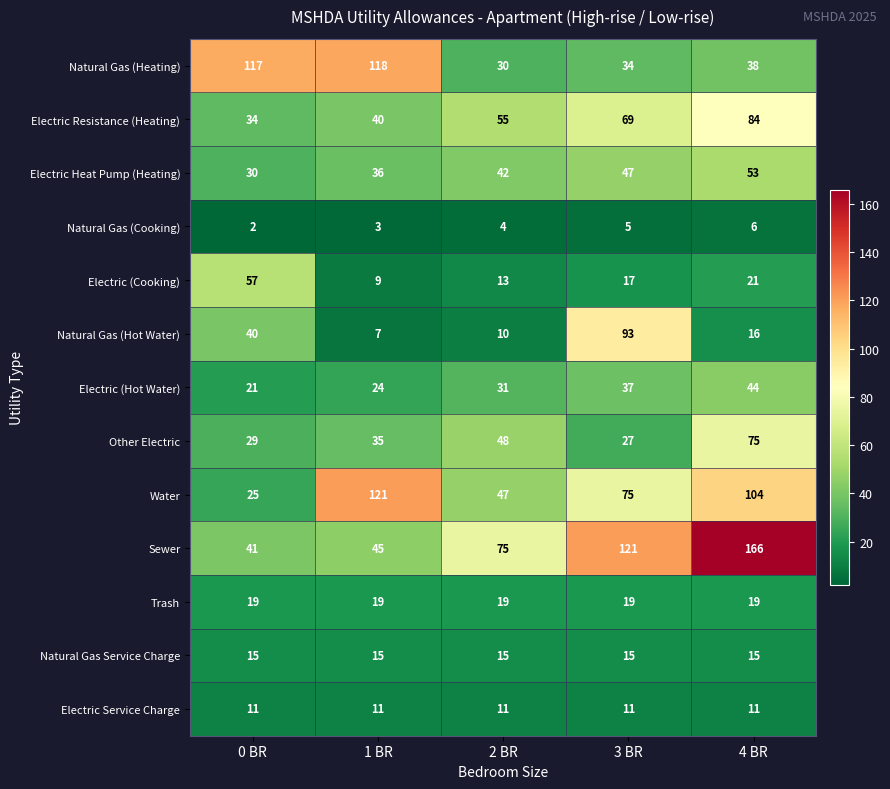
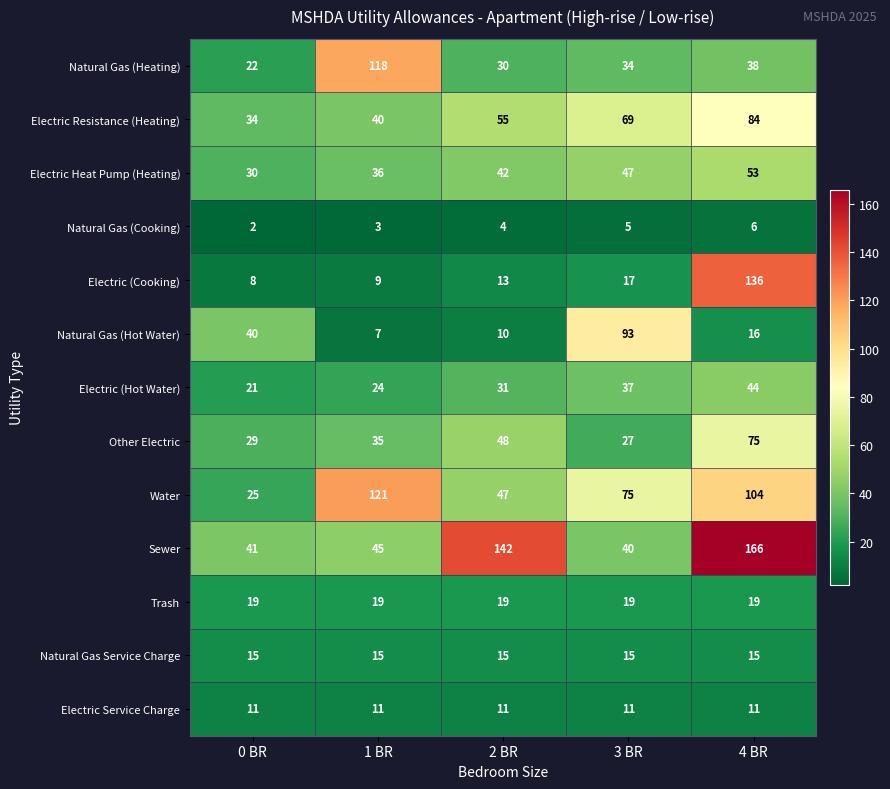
  {
    "Natural Gas (Heating)": {
-     "0 BR": 117,
+     "0 BR": 22,
      "1 BR": 118,
      "2 BR": 30,
      "3 BR": 34,
      "4 BR": 38
    },
    "Electric Resistance (Heating)": {
      "0 BR": 34,
      "1 BR": 40,
      "2 BR": 55,
      "3 BR": 69,
      "4 BR": 84
    },
    "Electric Heat Pump (Heating)": {
      "0 BR": 30,
      "1 BR": 36,
      "2 BR": 42,
      "3 BR": 47,
      "4 BR": 53
    },
    "Natural Gas (Cooking)": {
      "0 BR": 2,
      "1 BR": 3,
      "2 BR": 4,
      "3 BR": 5,
      "4 BR": 6
    },
    "Electric (Cooking)": {
-     "0 BR": 57,
+     "0 BR": 8,
      "1 BR": 9,
      "2 BR": 13,
      "3 BR": 17,
-     "4 BR": 21
+     "4 BR": 136
    },
    "Natural Gas (Hot Water)": {
      "0 BR": 40,
      "1 BR": 7,
      "2 BR": 10,
      "3 BR": 93,
      "4 BR": 16
    },
    "Electric (Hot Water)": {
      "0 BR": 21,
      "1 BR": 24,
      "2 BR": 31,
      "3 BR": 37,
      "4 BR": 44
    },
    "Other Electric": {
      "0 BR": 29,
      "1 BR": 35,
      "2 BR": 48,
      "3 BR": 27,
      "4 BR": 75
    },
    "Water": {
      "0 BR": 25,
      "1 BR": 121,
      "2 BR": 47,
      "3 BR": 75,
      "4 BR": 104
    },
    "Sewer": {
      "0 BR": 41,
      "1 BR": 45,
-     "2 BR": 75,
-     "3 BR": 121,
+     "2 BR": 142,
+     "3 BR": 40,
      "4 BR": 166
    },
    "Trash": {
      "0 BR": 19,
      "1 BR": 19,
      "2 BR": 19,
      "3 BR": 19,
      "4 BR": 19
    },
    "Natural Gas Service Charge": {
      "0 BR": 15,
      "1 BR": 15,
      "2 BR": 15,
      "3 BR": 15,
      "4 BR": 15
    },
    "Electric Service Charge": {
      "0 BR": 11,
      "1 BR": 11,
      "2 BR": 11,
      "3 BR": 11,
      "4 BR": 11
    }
  }
